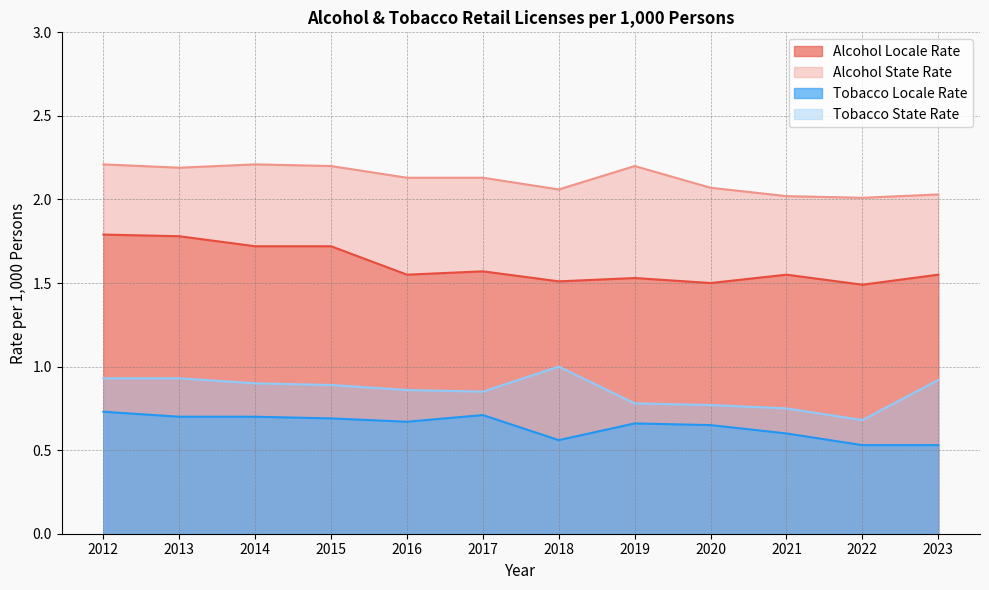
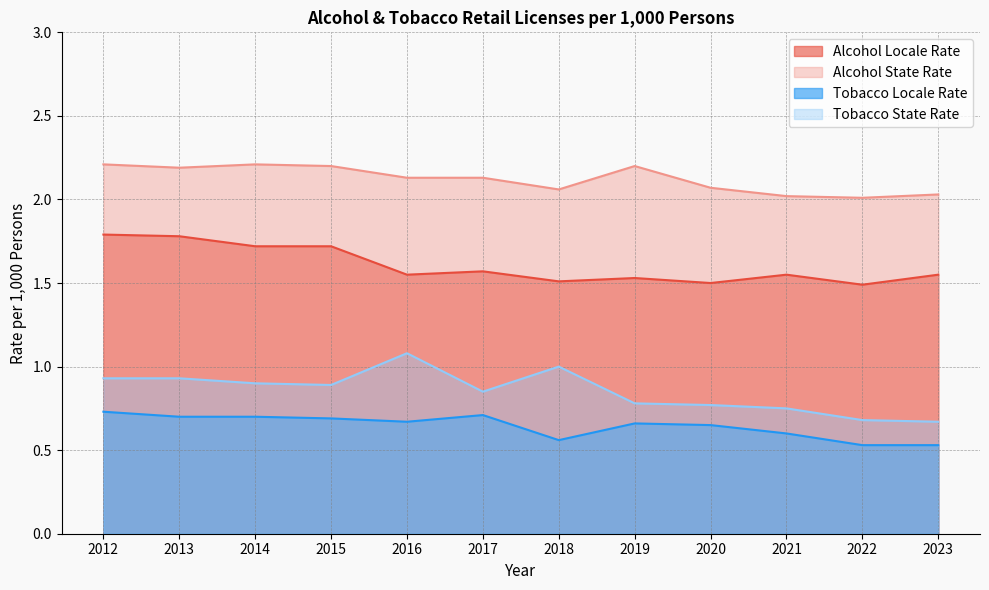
  {
    "Alcohol Locale Rate": {
      "2012": 1.79,
      "2013": 1.78,
      "2014": 1.72,
      "2015": 1.72,
      "2016": 1.55,
      "2017": 1.57,
      "2018": 1.51,
      "2019": 1.53,
      "2020": 1.50,
      "2021": 1.55,
      "2022": 1.49,
      "2023": 1.55
    },
    "Alcohol State Rate": {
      "2012": 2.21,
      "2013": 2.19,
      "2014": 2.21,
      "2015": 2.20,
      "2016": 2.13,
      "2017": 2.13,
      "2018": 2.06,
      "2019": 2.20,
      "2020": 2.07,
      "2021": 2.02,
      "2022": 2.01,
      "2023": 2.03
    },
    "Tobacco Locale Rate": {
      "2012": 0.73,
      "2013": 0.70,
      "2014": 0.70,
      "2015": 0.69,
      "2016": 0.67,
      "2017": 0.71,
      "2018": 0.56,
      "2019": 0.66,
      "2020": 0.65,
      "2021": 0.60,
      "2022": 0.53,
      "2023": 0.53
    },
    "Tobacco State Rate": {
      "2012": 0.93,
      "2013": 0.93,
      "2014": 0.90,
      "2015": 0.89,
-     "2016": 0.86,
+     "2016": 1.08,
      "2017": 0.85,
      "2018": 1.00,
      "2019": 0.78,
      "2020": 0.77,
      "2021": 0.75,
      "2022": 0.68,
-     "2023": 0.92
+     "2023": 0.67
    }
  }
